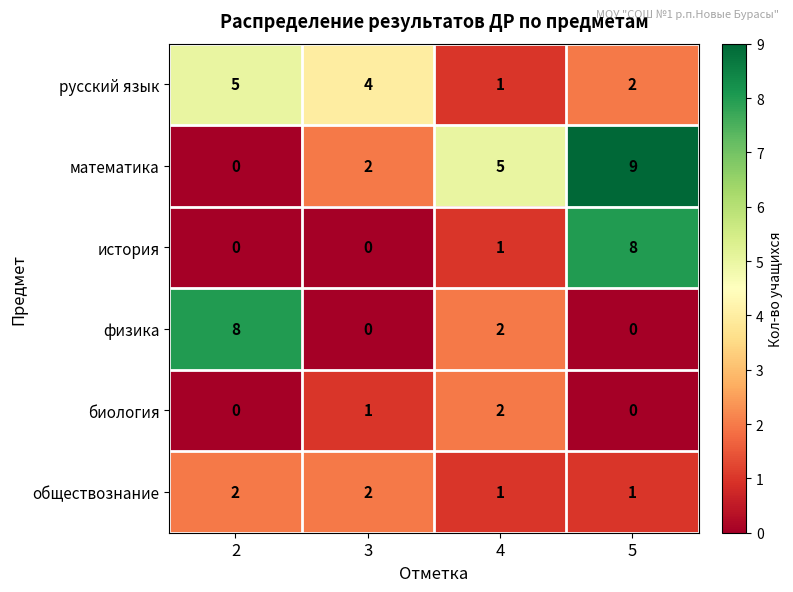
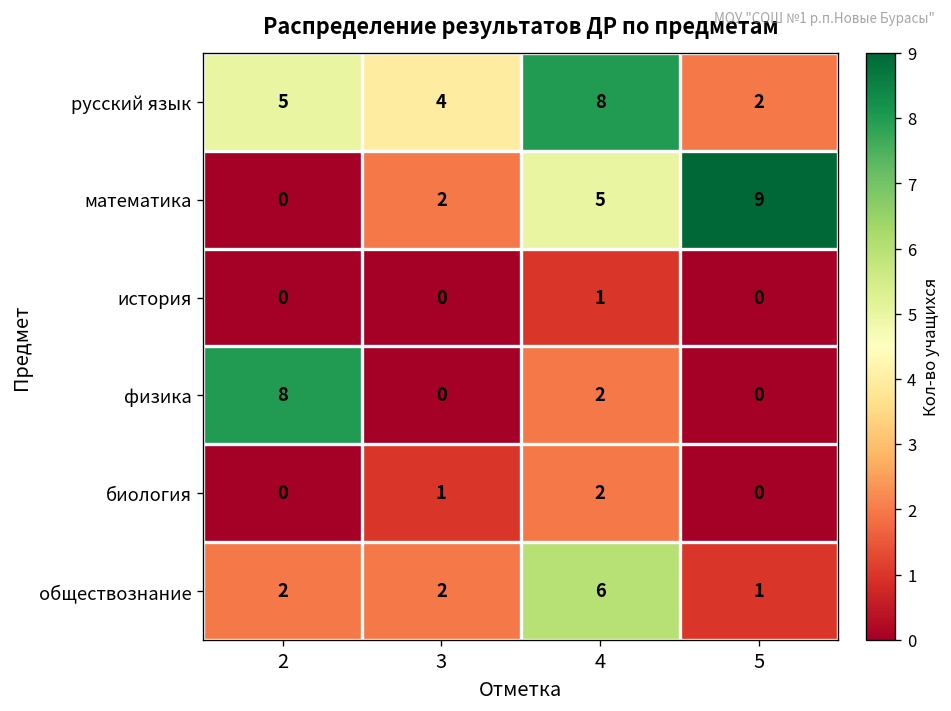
  {
    "русский язык": {
      "2": 5,
      "3": 4,
-     "4": 1,
+     "4": 8,
      "5": 2
    },
    "математика": {
      "2": 0,
      "3": 2,
      "4": 5,
      "5": 9
    },
    "история": {
      "2": 0,
      "3": 0,
      "4": 1,
-     "5": 8
+     "5": 0
    },
    "физика": {
      "2": 8,
      "3": 0,
      "4": 2,
      "5": 0
    },
    "биология": {
      "2": 0,
      "3": 1,
      "4": 2,
      "5": 0
    },
    "обществознание": {
      "2": 2,
      "3": 2,
-     "4": 1,
+     "4": 6,
      "5": 1
    }
  }
